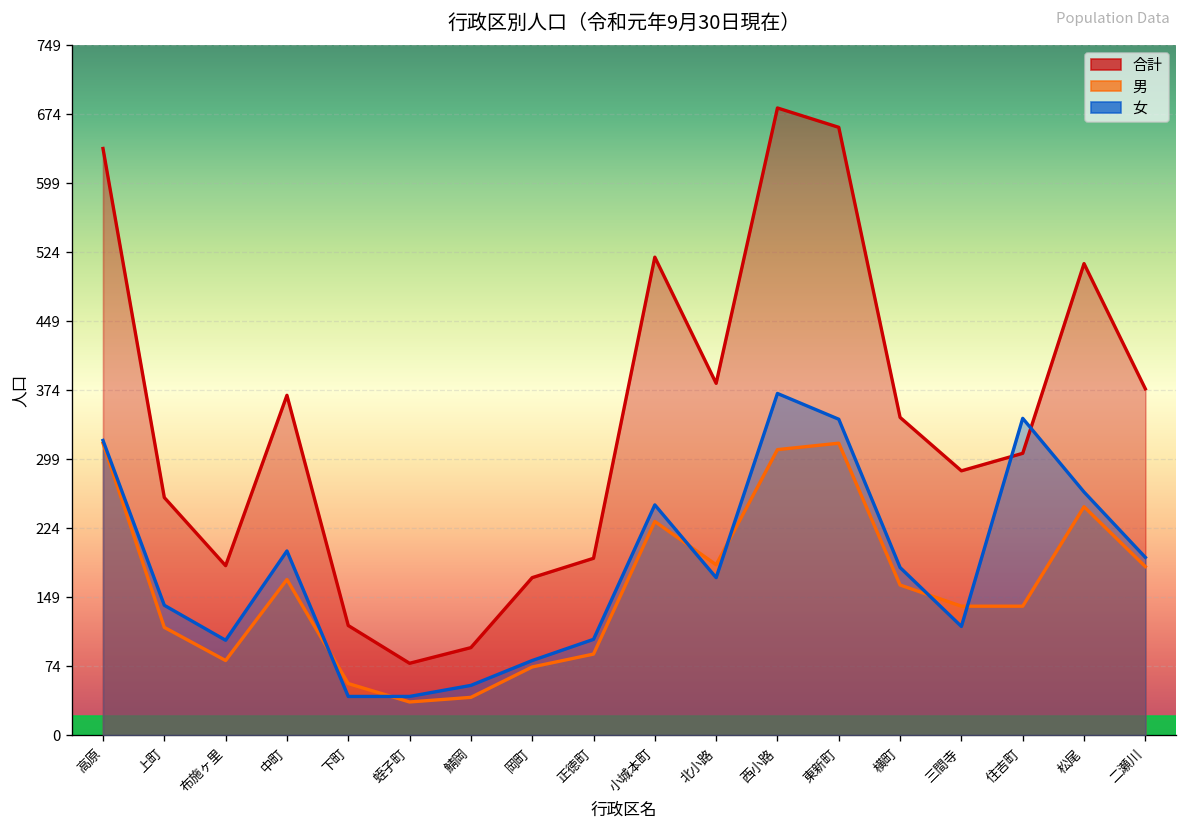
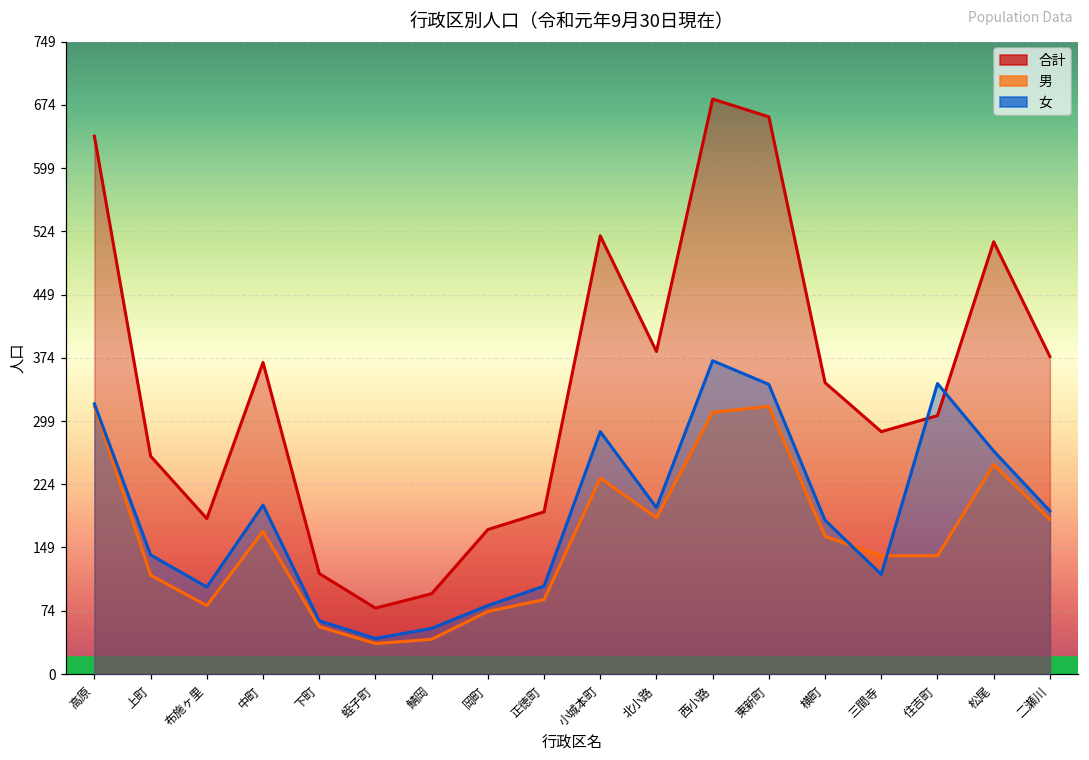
  {
    "女": {
      "上町": 140,
      "布施ヶ里": 100,
      "中町": 200,
-     "下町": 40,
+     "下町": 60,
      "蛭子町": 40,
      "鯖岡": 50,
      "岡町": 80,
      "正徳町": 100,
-     "小城本町": 250,
-     "北小路": 170,
+     "小城本町": 290,
+     "北小路": 200,
      "西小路": 370,
      "東新町": 340,
      "横町": 180,
      "三間寺": 120,
      "住吉町": 340,
      "松尾": 260,
      "二瀬川": 190
    }
  }
